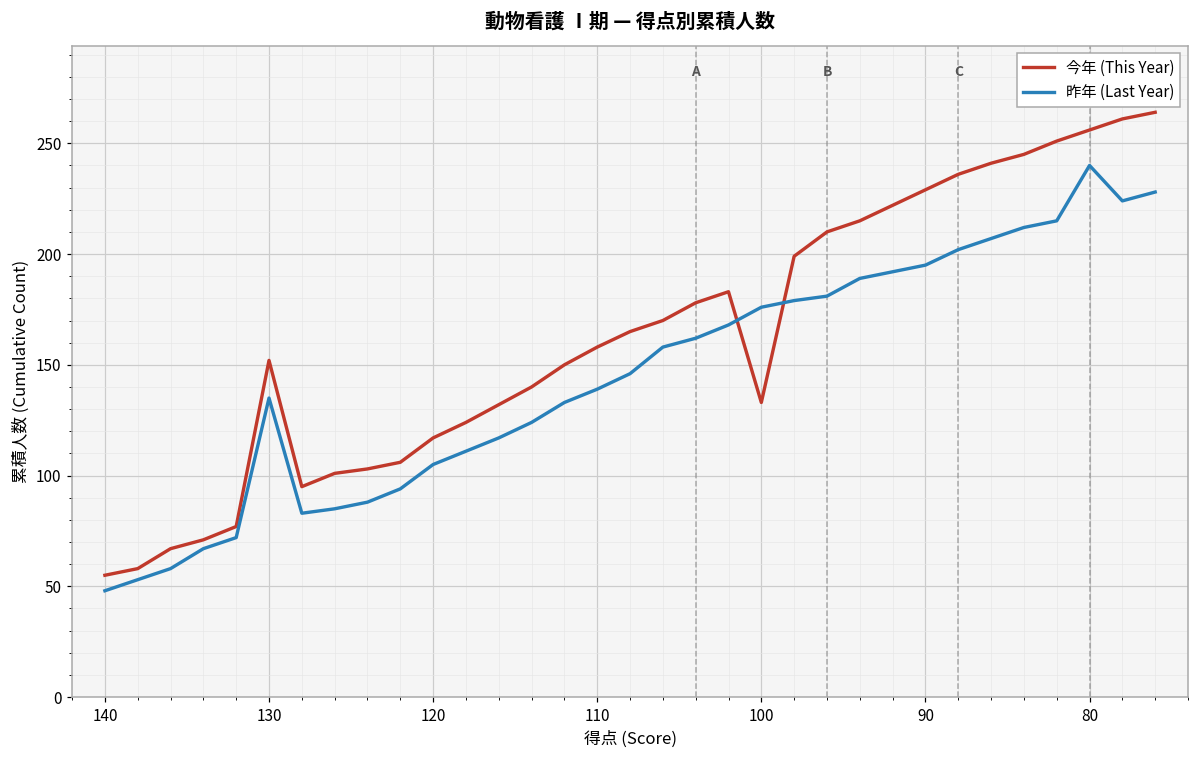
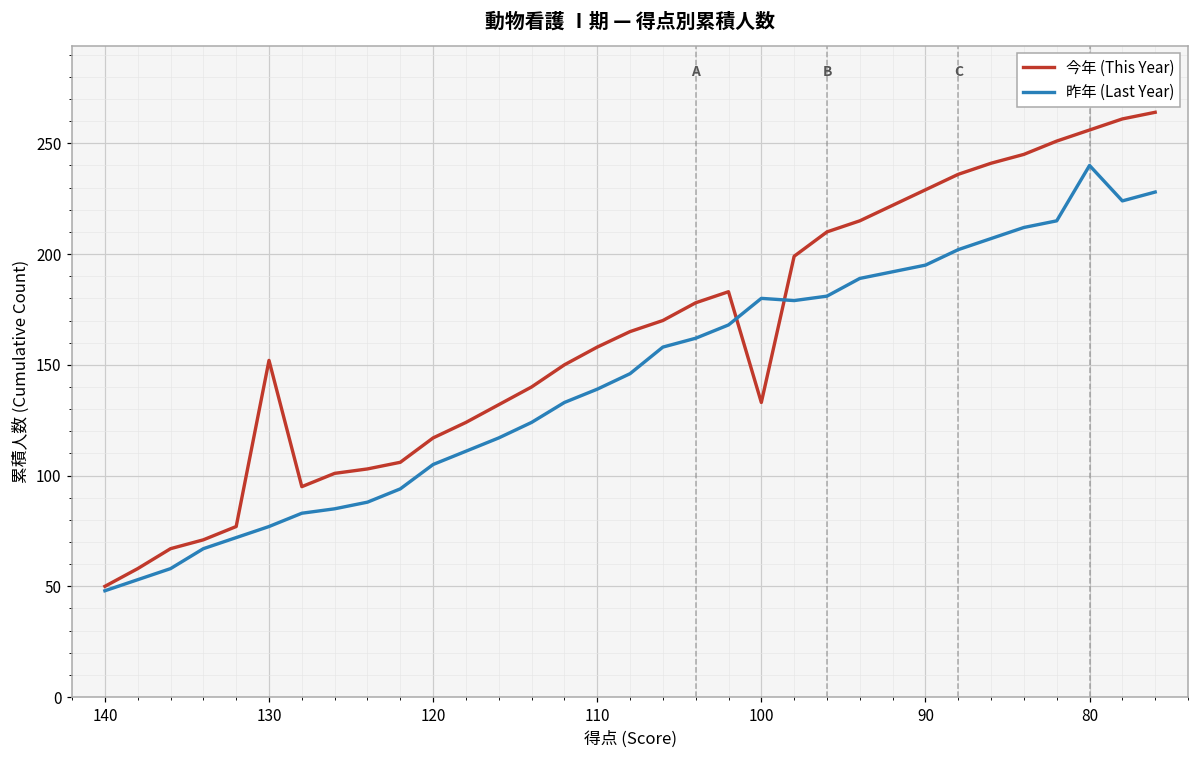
  {
    "今年 (This Year)": {
-     "140": 55,
+     "140": 50,
      "130": 152,
      "120": 117,
      "110": 158,
      "100": 133,
      "90": 229,
      "80": 256
    },
    "昨年 (Last Year)": {
      "140": 48,
-     "130": 135,
+     "130": 77,
      "120": 105,
      "110": 139,
-     "100": 176,
+     "100": 180,
      "90": 195,
      "80": 240
    }
  }
